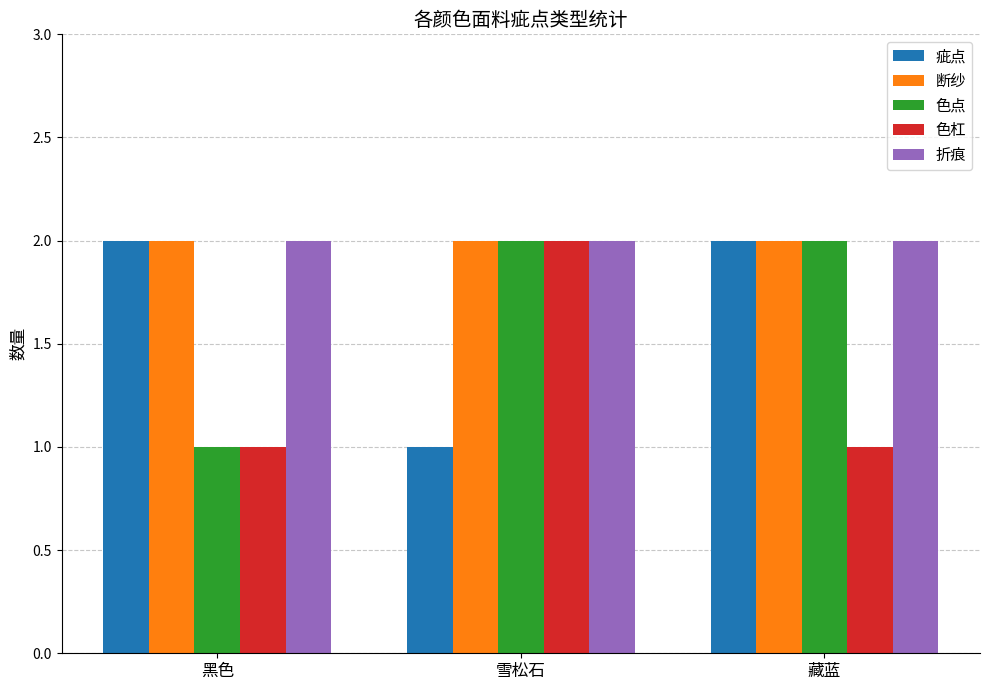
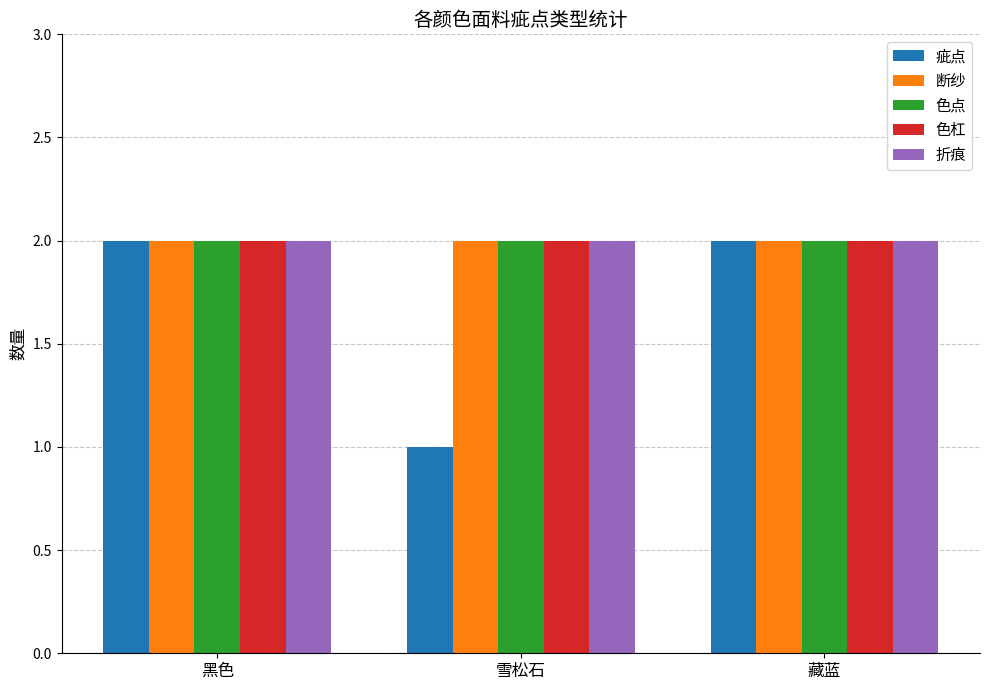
  {
    "疵点": {
      "黑色": 2,
      "雪松石": 1,
      "藏蓝": 2
    },
    "断纱": {
      "黑色": 2,
      "雪松石": 2,
      "藏蓝": 2
    },
    "色点": {
-     "黑色": 1,
+     "黑色": 2,
      "雪松石": 2,
      "藏蓝": 2
    },
    "色杠": {
-     "黑色": 1,
+     "黑色": 2,
      "雪松石": 2,
-     "藏蓝": 1
+     "藏蓝": 2
    },
    "折痕": {
      "黑色": 2,
      "雪松石": 2,
      "藏蓝": 2
    }
  }
